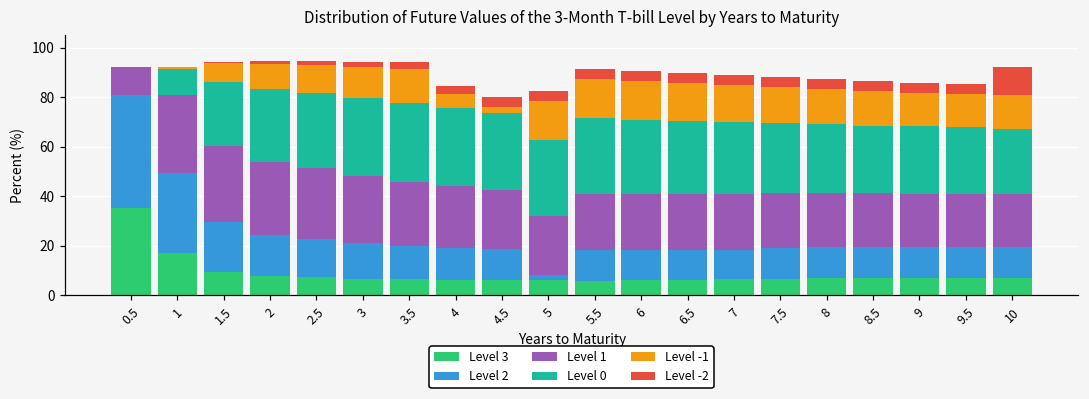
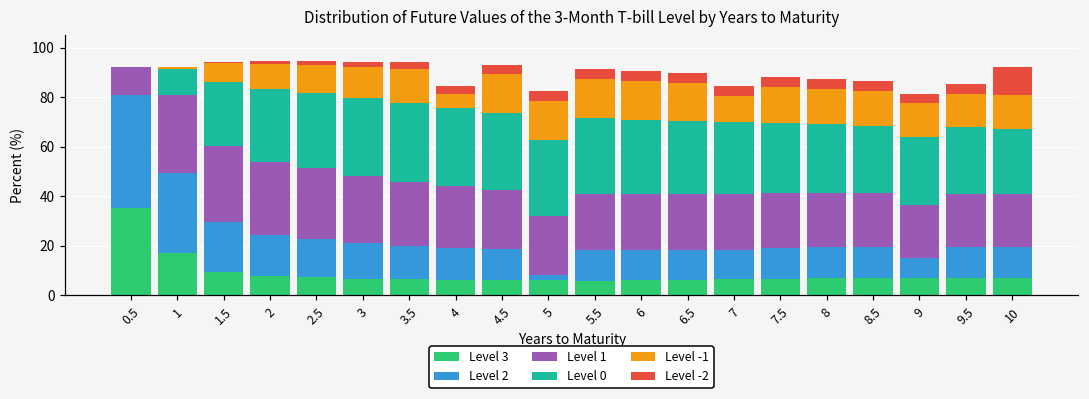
  {
    "Level 2": {
      "0.5": 46,
      "1": 32,
      "1.5": 20,
      "2": 17,
      "2.5": 16,
      "3": 15,
      "3.5": 14,
      "4": 13,
      "4.5": 12,
      "5": 2,
      "5.5": 12,
      "6": 12,
      "6.5": 12,
      "7": 12,
      "7.5": 12,
      "8": 12,
      "8.5": 12,
-     "9": 12,
+     "9": 8,
      "9.5": 12,
      "10": 12
    },
    "Level 1": {
      "0.5": 11,
      "1": 31,
      "1.5": 31,
      "2": 29,
      "2.5": 28,
      "3": 27,
      "3.5": 26,
      "4": 25,
      "4.5": 24,
      "5": 23,
      "5.5": 23,
      "6": 23,
      "6.5": 23,
      "7": 23,
      "7.5": 22,
      "8": 22,
      "8.5": 22,
      "9": 22,
      "9.5": 21,
      "10": 21
    },
    "Level -1": {
      "0.5": 0,
      "1.5": 7,
      "2": 10,
      "2.5": 11,
      "3": 13,
      "3.5": 14,
      "4": 6,
-     "4.5": 2,
+     "4.5": 15,
      "5": 16,
      "5.5": 16,
      "6": 16,
      "6.5": 15,
-     "7": 15,
+     "7": 10,
      "7.5": 14,
      "8": 14,
      "8.5": 14,
      "9": 14,
      "9.5": 13,
      "10": 14
    },
    "Level -2": {
      "0.5": 0,
      "2": 1,
      "2.5": 2,
      "3": 2,
      "3.5": 3,
      "4": 3,
      "4.5": 4,
      "5": 4,
      "5.5": 4,
      "6": 4,
      "6.5": 4,
      "7": 4,
      "7.5": 4,
      "8": 4,
      "8.5": 4,
      "9": 4,
      "9.5": 4,
      "10": 11
    }
  }
